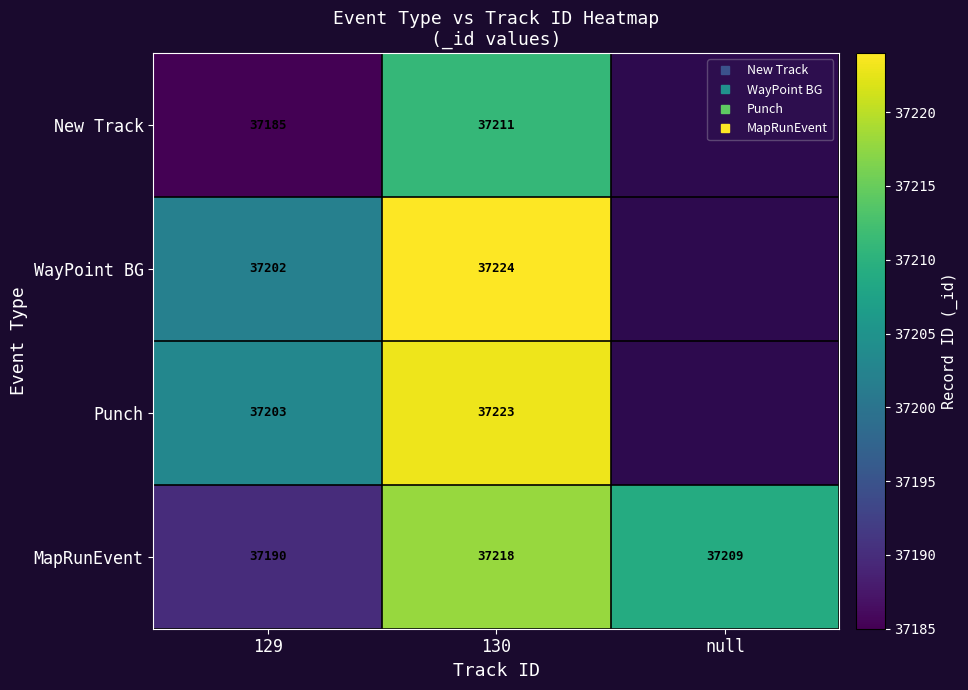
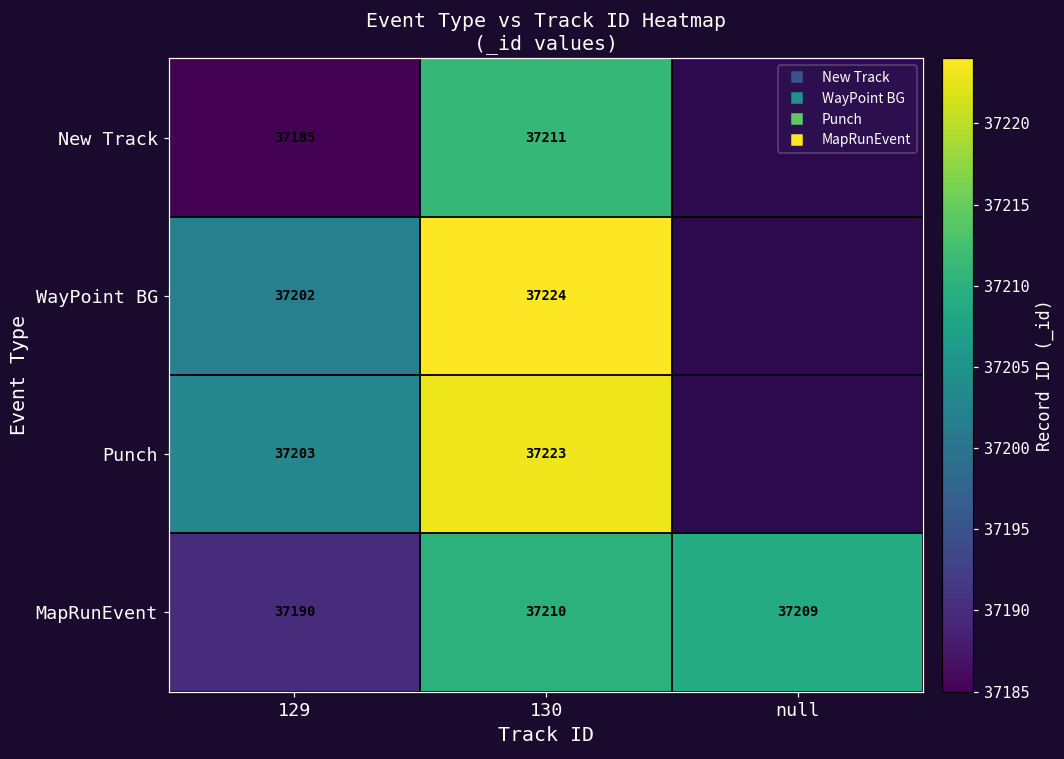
  {
    "New Track": {
      "129": 37185,
      "130": 37211
    },
    "WayPoint BG": {
      "129": 37202,
      "130": 37224
    },
    "Punch": {
      "129": 37203,
      "130": 37223
    },
    "MapRunEvent": {
      "129": 37190,
-     "130": 37218,
+     "130": 37210,
      "null": 37209
    }
  }
